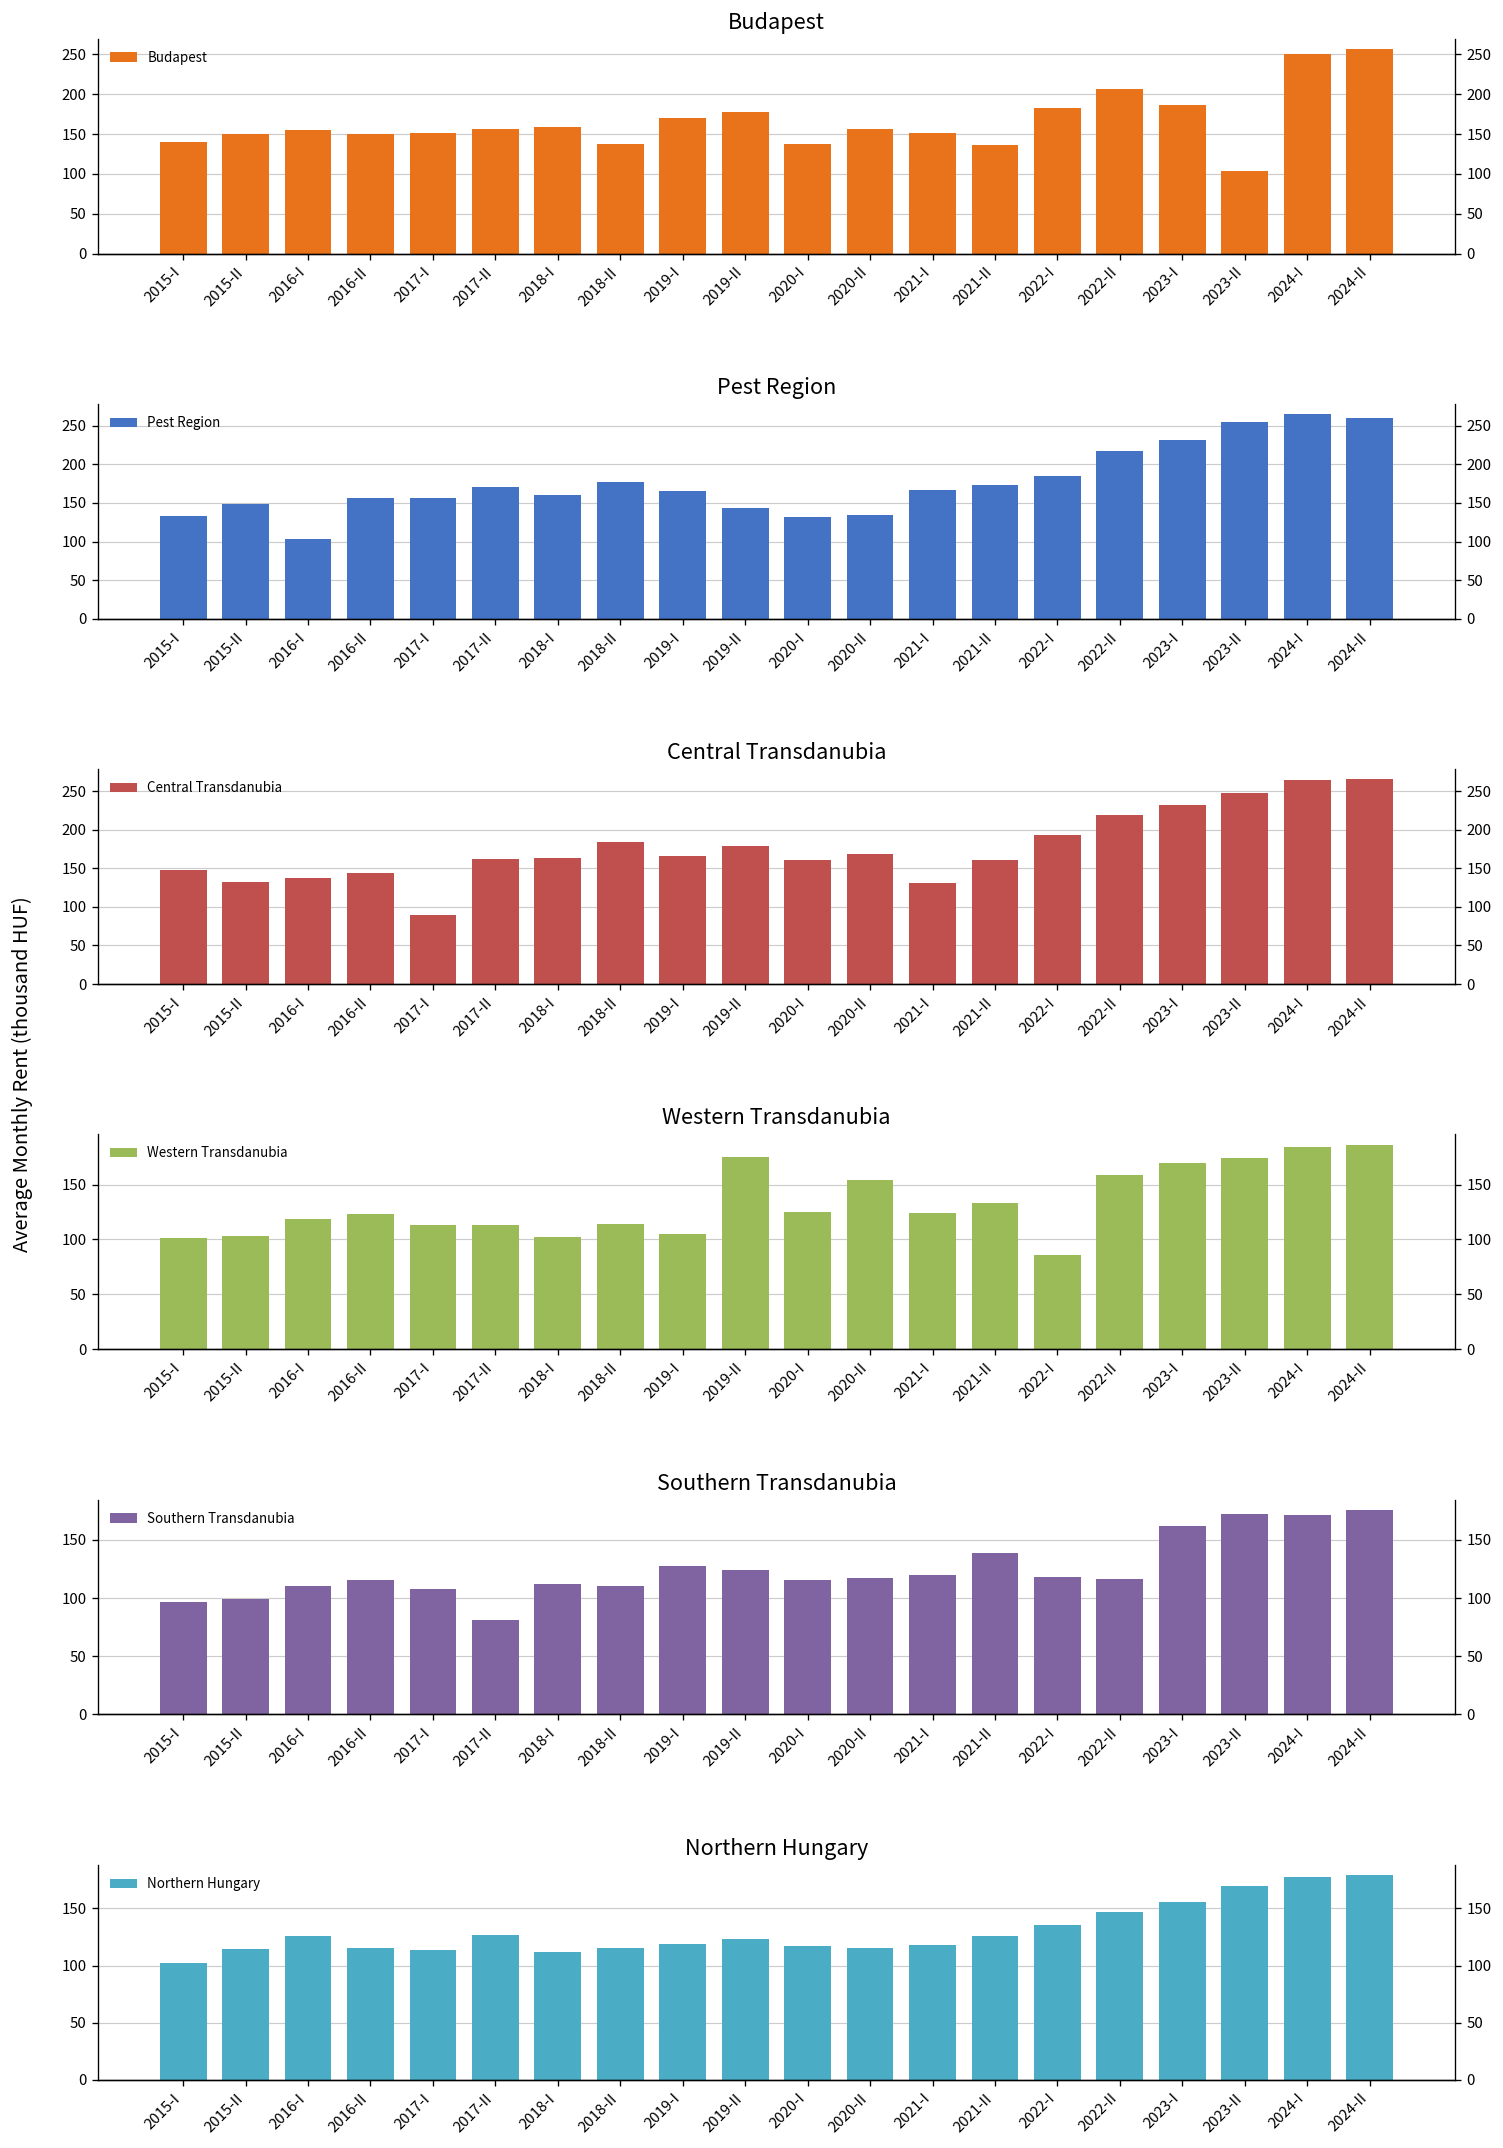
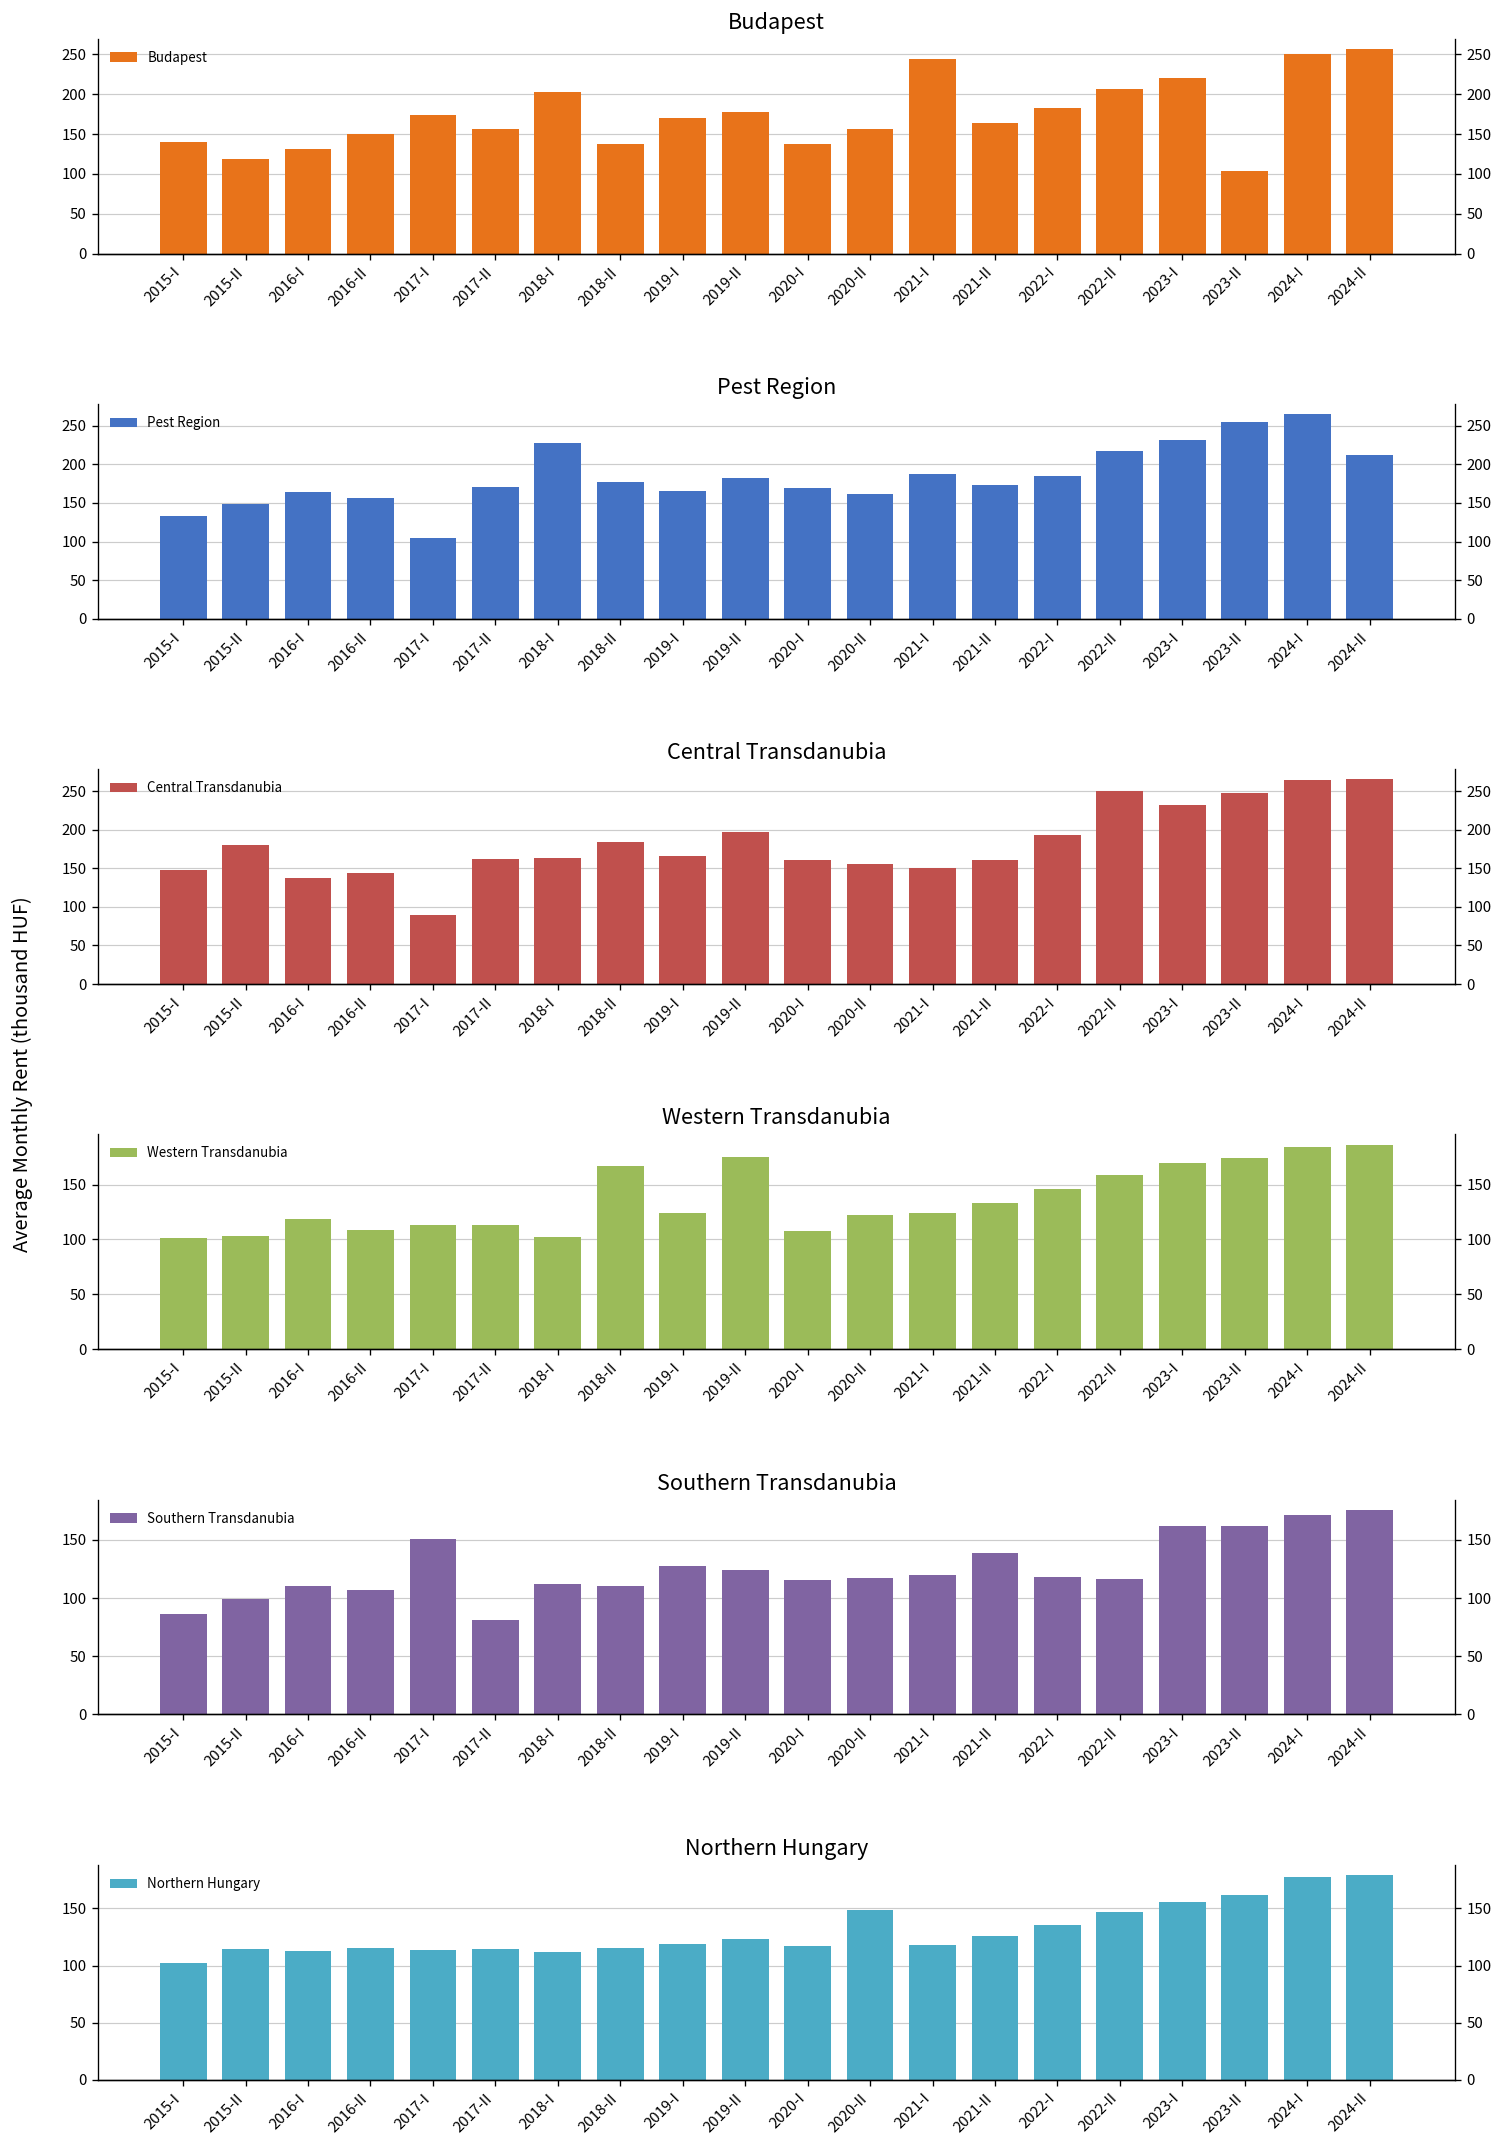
  {
    "Budapest": {
      "2015-I": 140,
-     "2015-II": 150,
-     "2016-I": 150,
+     "2015-II": 120,
+     "2016-I": 130,
      "2016-II": 150,
-     "2017-I": 150,
+     "2017-I": 170,
      "2017-II": 160,
-     "2018-I": 160,
+     "2018-I": 200,
      "2018-II": 140,
      "2019-I": 170,
      "2019-II": 180,
      "2020-I": 140,
      "2020-II": 160,
-     "2021-I": 150,
-     "2021-II": 140,
+     "2021-I": 240,
+     "2021-II": 160,
      "2022-I": 180,
      "2022-II": 210,
-     "2023-I": 190,
+     "2023-I": 220,
      "2023-II": 100,
      "2024-I": 250,
      "2024-II": 260
    },
    "Pest Region": {
      "2015-I": 130,
      "2015-II": 150,
-     "2016-I": 100,
+     "2016-I": 160,
      "2016-II": 160,
-     "2017-I": 160,
+     "2017-I": 110,
      "2017-II": 170,
-     "2018-I": 160,
+     "2018-I": 230,
      "2018-II": 180,
      "2019-I": 170,
-     "2019-II": 140,
-     "2020-I": 130,
-     "2020-II": 140,
-     "2021-I": 170,
+     "2019-II": 180,
+     "2020-I": 170,
+     "2020-II": 160,
+     "2021-I": 190,
      "2021-II": 170,
      "2022-I": 190,
      "2022-II": 220,
      "2023-I": 230,
      "2023-II": 260,
      "2024-I": 260,
-     "2024-II": 260
+     "2024-II": 210
    },
    "Central Transdanubia": {
      "2015-I": 150,
-     "2015-II": 130,
+     "2015-II": 180,
      "2016-I": 140,
      "2016-II": 140,
      "2017-I": 90,
      "2017-II": 160,
      "2018-I": 160,
      "2018-II": 180,
      "2019-I": 170,
-     "2019-II": 180,
+     "2019-II": 200,
      "2020-I": 160,
-     "2020-II": 170,
-     "2021-I": 130,
+     "2020-II": 160,
+     "2021-I": 150,
      "2021-II": 160,
      "2022-I": 190,
-     "2022-II": 220,
+     "2022-II": 250,
      "2023-I": 230,
      "2023-II": 250,
      "2024-I": 260,
      "2024-II": 270
    },
    "Western Transdanubia": {
      "2015-I": 100,
      "2015-II": 100,
      "2016-I": 120,
-     "2016-II": 120,
+     "2016-II": 110,
      "2017-I": 110,
      "2017-II": 110,
      "2018-I": 100,
-     "2018-II": 110,
-     "2019-I": 100,
+     "2018-II": 170,
+     "2019-I": 120,
      "2019-II": 170,
-     "2020-I": 120,
-     "2020-II": 150,
+     "2020-I": 110,
+     "2020-II": 120,
      "2021-I": 120,
      "2021-II": 130,
-     "2022-I": 90,
+     "2022-I": 150,
      "2022-II": 160,
      "2023-I": 170,
      "2023-II": 170,
      "2024-I": 180,
      "2024-II": 190
    },
    "Southern Transdanubia": {
-     "2015-I": 100,
+     "2015-I": 90,
      "2015-II": 100,
      "2016-I": 110,
-     "2016-II": 120,
-     "2017-I": 110,
+     "2016-II": 110,
+     "2017-I": 150,
      "2017-II": 80,
      "2018-I": 110,
      "2018-II": 110,
      "2019-I": 130,
      "2019-II": 120,
      "2020-I": 120,
      "2020-II": 120,
      "2021-I": 120,
      "2021-II": 140,
      "2022-I": 120,
      "2022-II": 120,
      "2023-I": 160,
-     "2023-II": 170,
+     "2023-II": 160,
      "2024-I": 170,
      "2024-II": 180
    },
    "Northern Hungary": {
      "2015-I": 100,
      "2015-II": 110,
-     "2016-I": 130,
+     "2016-I": 110,
      "2016-II": 120,
      "2017-I": 110,
-     "2017-II": 130,
+     "2017-II": 110,
      "2018-I": 110,
      "2018-II": 120,
      "2019-I": 120,
      "2019-II": 120,
      "2020-I": 120,
-     "2020-II": 120,
+     "2020-II": 150,
      "2021-I": 120,
      "2021-II": 130,
      "2022-I": 140,
      "2022-II": 150,
      "2023-I": 160,
-     "2023-II": 170,
+     "2023-II": 160,
      "2024-I": 180,
      "2024-II": 180
    }
  }
